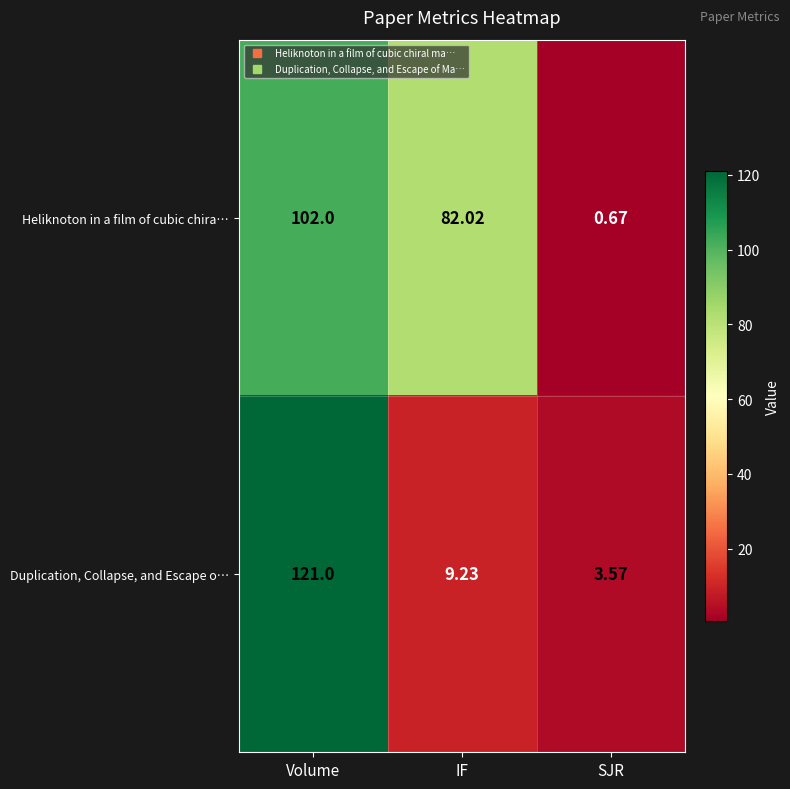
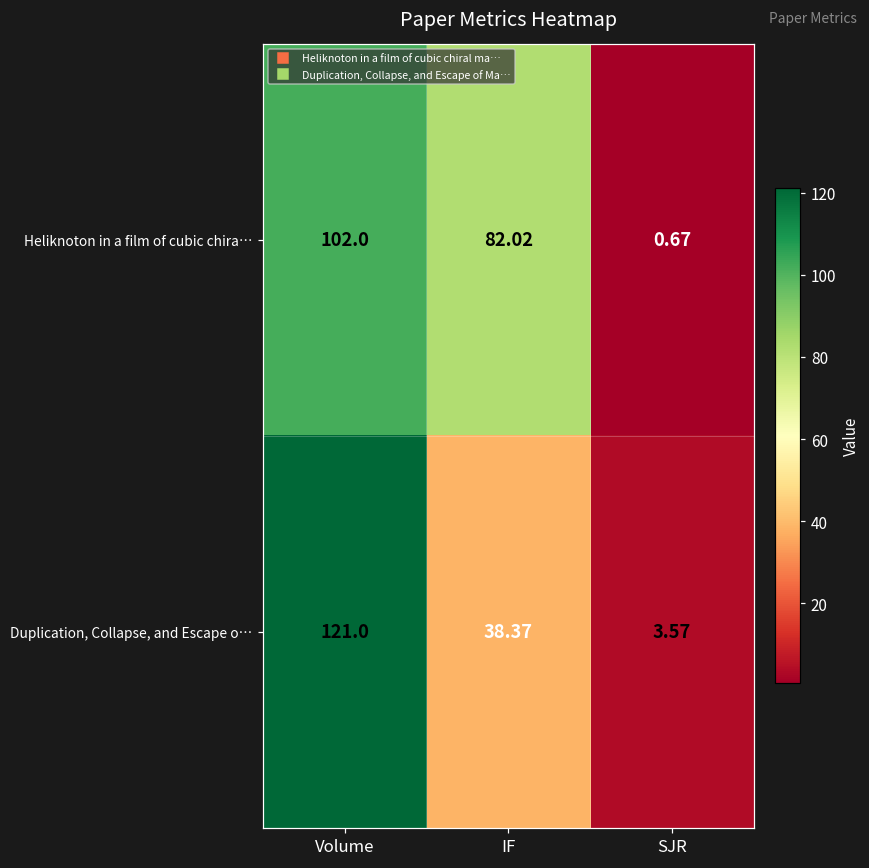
  {
    "Heliknoton in a film of cubic chira…": {
      "Volume": 102.0,
      "IF": 82.02,
      "SJR": 0.67
    },
    "Duplication, Collapse, and Escape o…": {
      "Volume": 121.0,
-     "IF": 9.23,
+     "IF": 38.37,
      "SJR": 3.57
    }
  }
